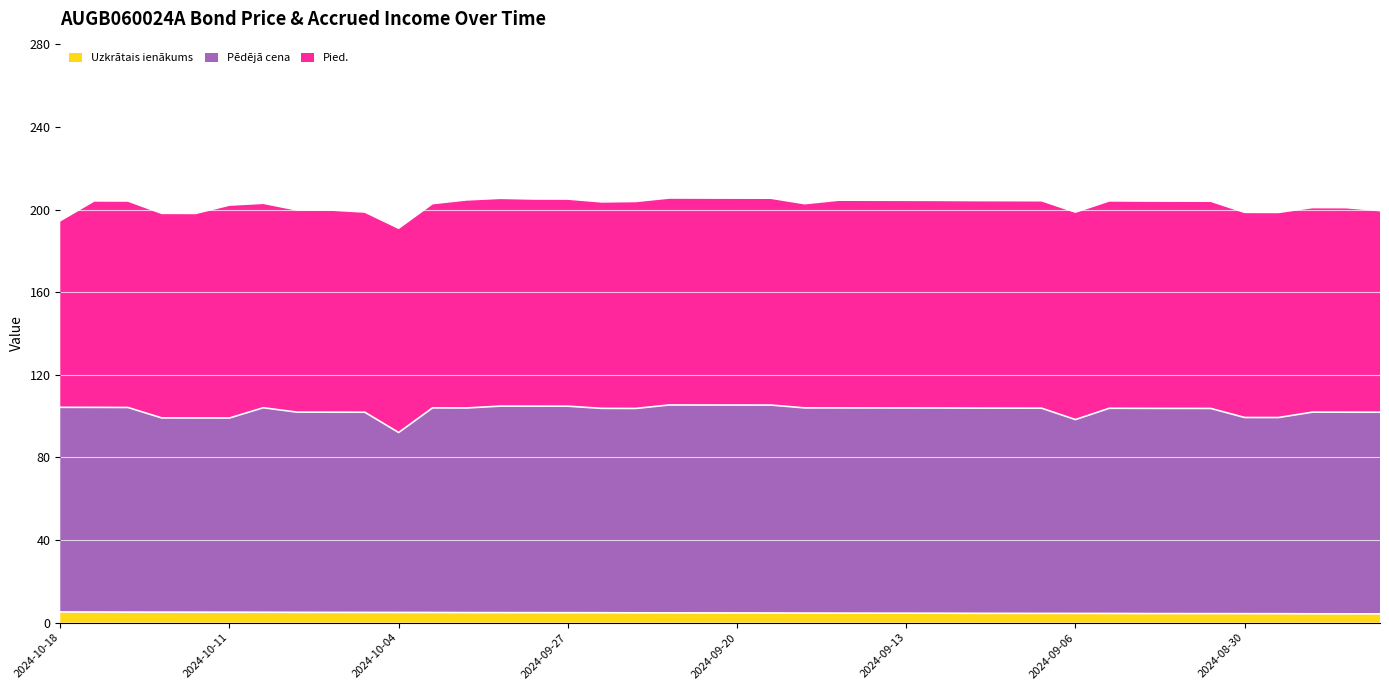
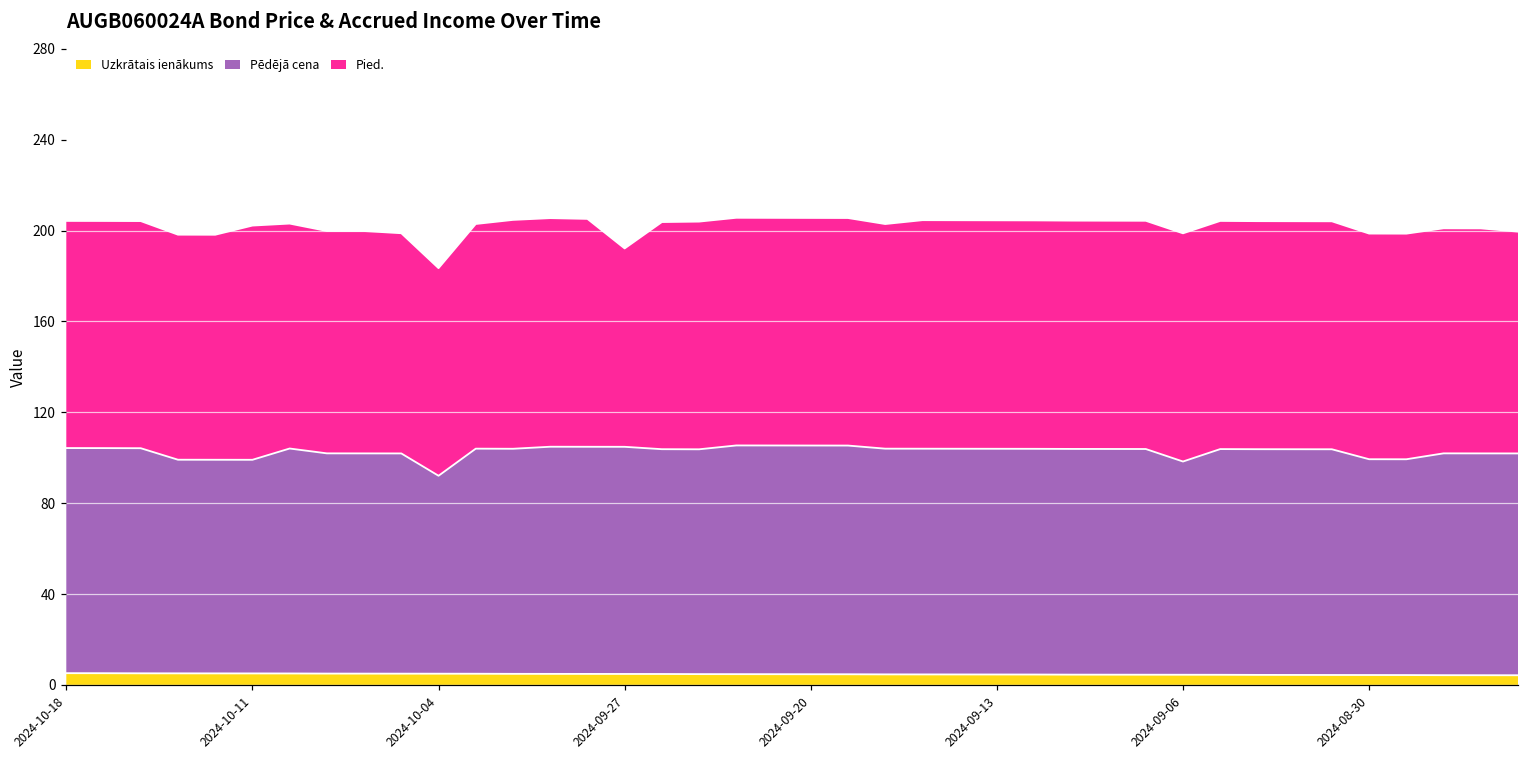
  {
    "Uzkrātais ienākums": {
      "2024-10-18": 5,
      "2024-10-11": 5,
      "2024-10-04": 5,
      "2024-09-27": 5,
      "2024-09-20": 5,
      "2024-09-13": 5,
      "2024-09-06": 4,
      "2024-08-30": 4
    },
    "Pēdējā cena": {
      "2024-10-18": 99,
      "2024-10-11": 94,
      "2024-10-04": 87,
      "2024-09-27": 100,
      "2024-09-20": 101,
      "2024-09-13": 99,
      "2024-09-06": 94,
      "2024-08-30": 95
    },
    "Pied.": {
-     "2024-10-18": 90,
+     "2024-10-18": 100,
      "2024-10-11": 103,
-     "2024-10-04": 99,
-     "2024-09-27": 100,
+     "2024-10-04": 91,
+     "2024-09-27": 87,
      "2024-09-20": 100,
      "2024-09-13": 101,
      "2024-09-06": 100,
      "2024-08-30": 99
    }
  }
